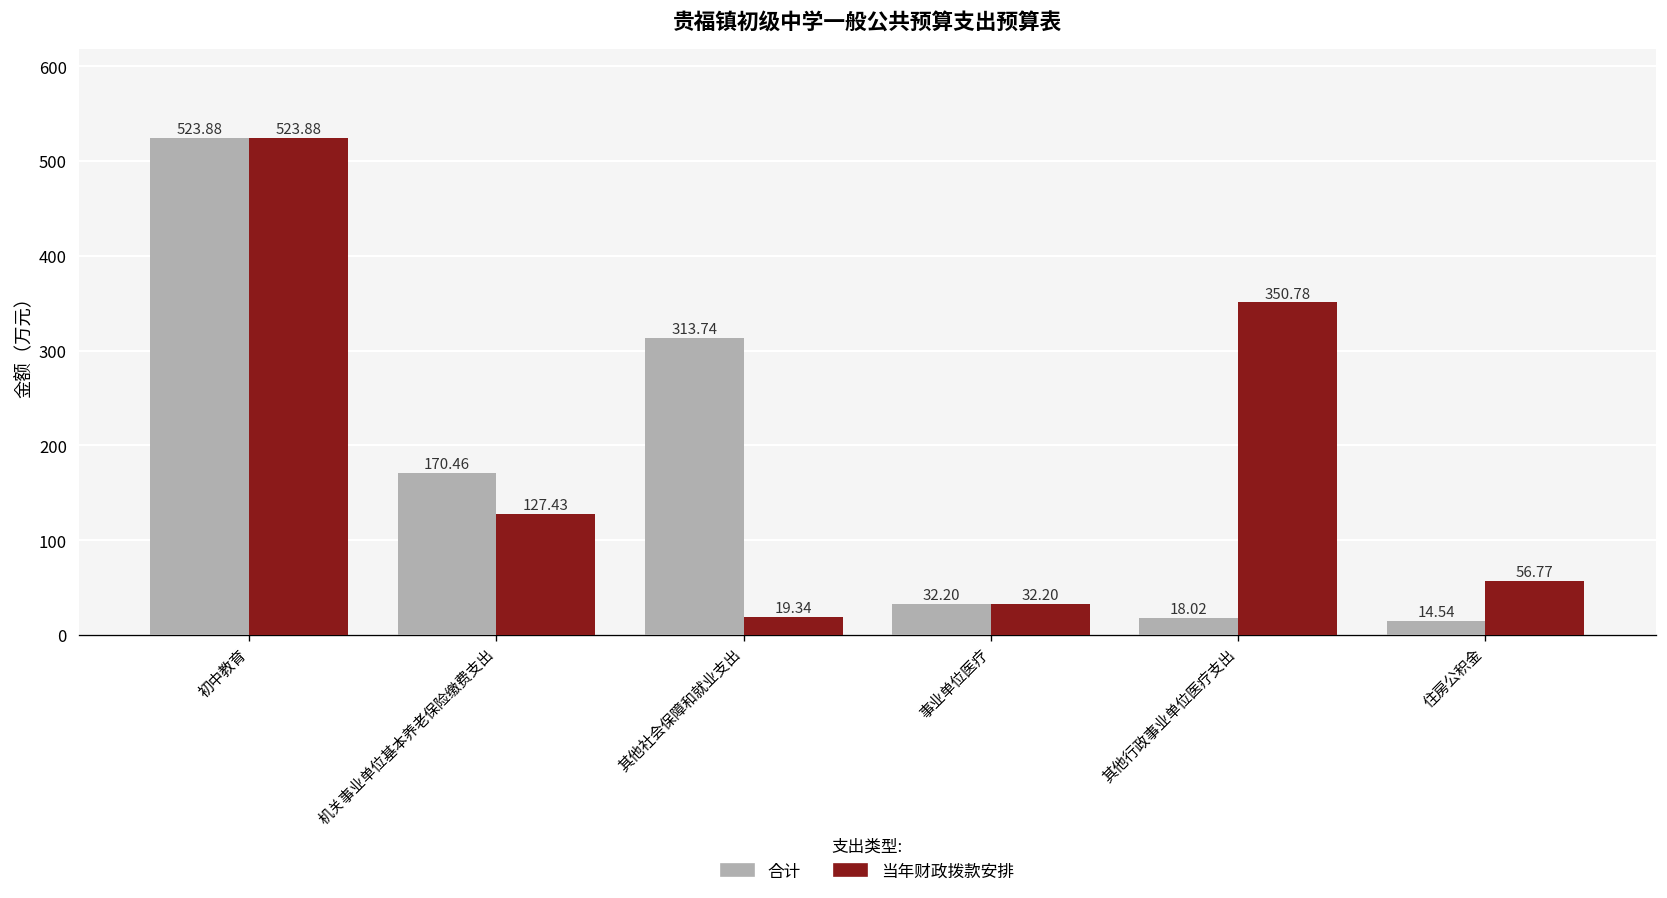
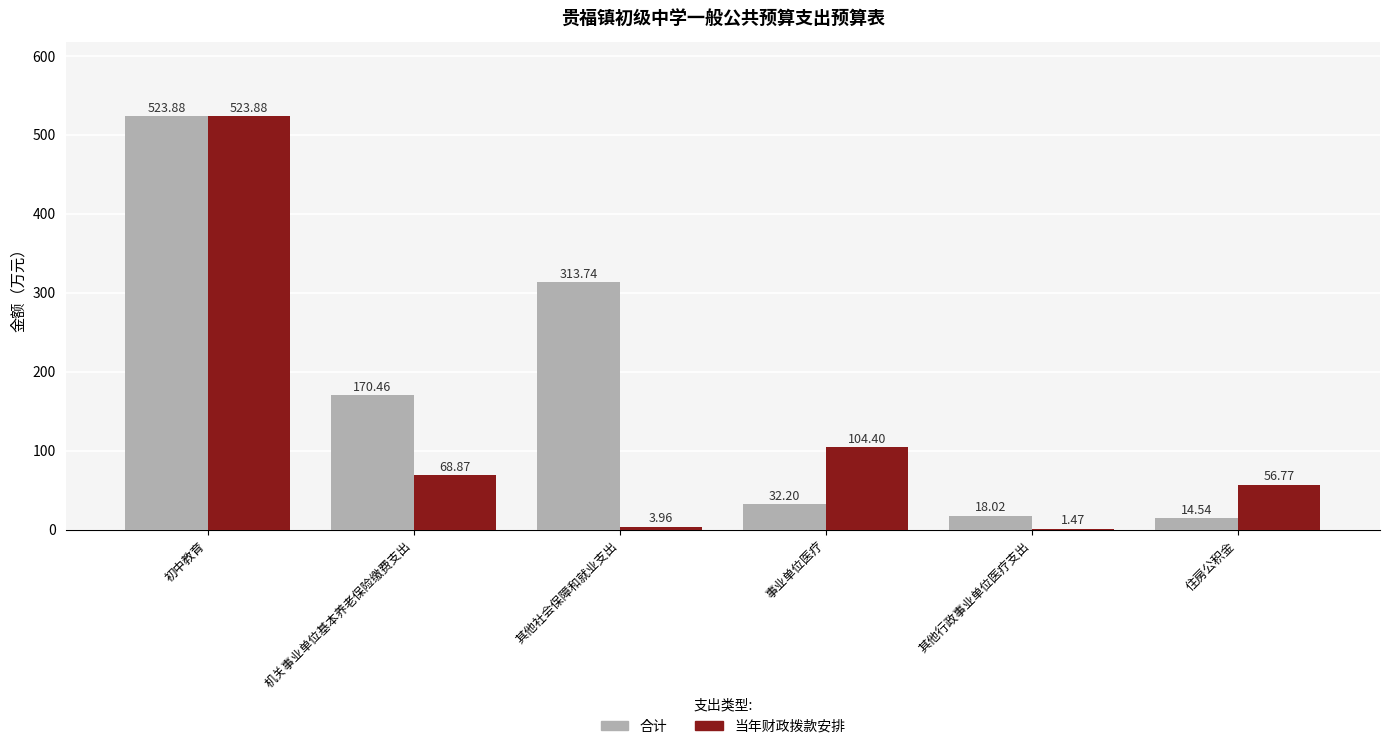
  {
    "合计": {
      "初中教育": 523.88,
      "机关事业单位基本养老保险缴费支出": 170.46,
      "其他社会保障和就业支出": 313.74,
      "事业单位医疗": 32.20,
      "其他行政事业单位医疗支出": 18.02,
      "住房公积金": 14.54
    },
    "当年财政拨款安排": {
      "初中教育": 523.88,
-     "机关事业单位基本养老保险缴费支出": 127.43,
-     "其他社会保障和就业支出": 19.34,
-     "事业单位医疗": 32.20,
-     "其他行政事业单位医疗支出": 350.78,
+     "机关事业单位基本养老保险缴费支出": 68.87,
+     "其他社会保障和就业支出": 3.96,
+     "事业单位医疗": 104.40,
+     "其他行政事业单位医疗支出": 1.47,
      "住房公积金": 56.77
    }
  }
